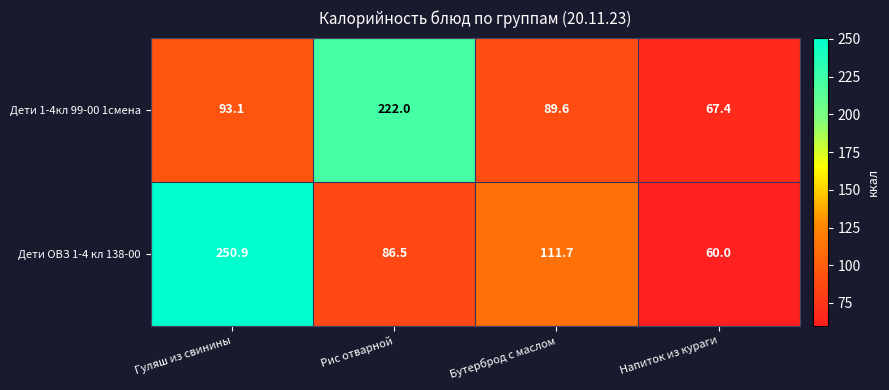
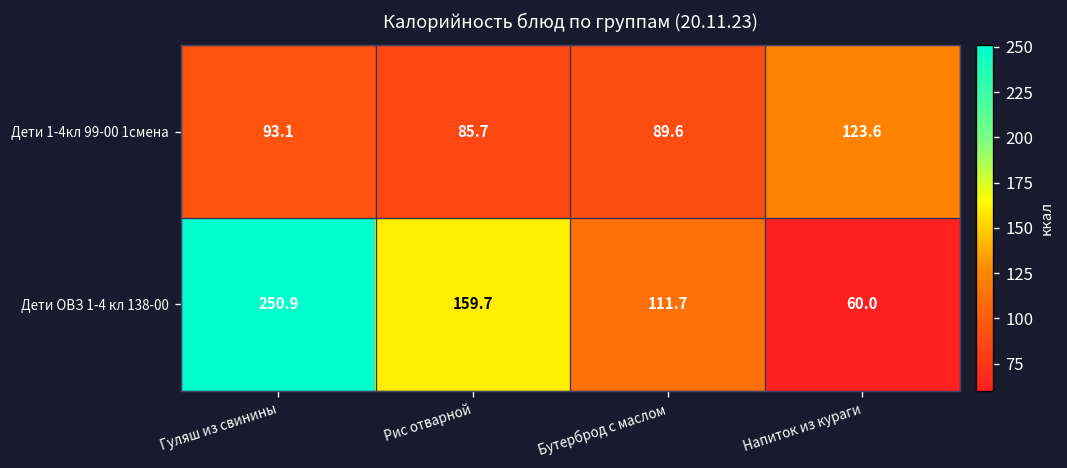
  {
    "Дети 1-4кл 99-00 1смена": {
      "Гуляш из свинины": 93.1,
-     "Рис отварной": 222.0,
+     "Рис отварной": 85.7,
      "Бутерброд с маслом": 89.6,
-     "Напиток из кураги": 67.4
+     "Напиток из кураги": 123.6
    },
    "Дети ОВЗ 1-4 кл 138-00": {
      "Гуляш из свинины": 250.9,
-     "Рис отварной": 86.5,
+     "Рис отварной": 159.7,
      "Бутерброд с маслом": 111.7,
      "Напиток из кураги": 60.0
    }
  }
